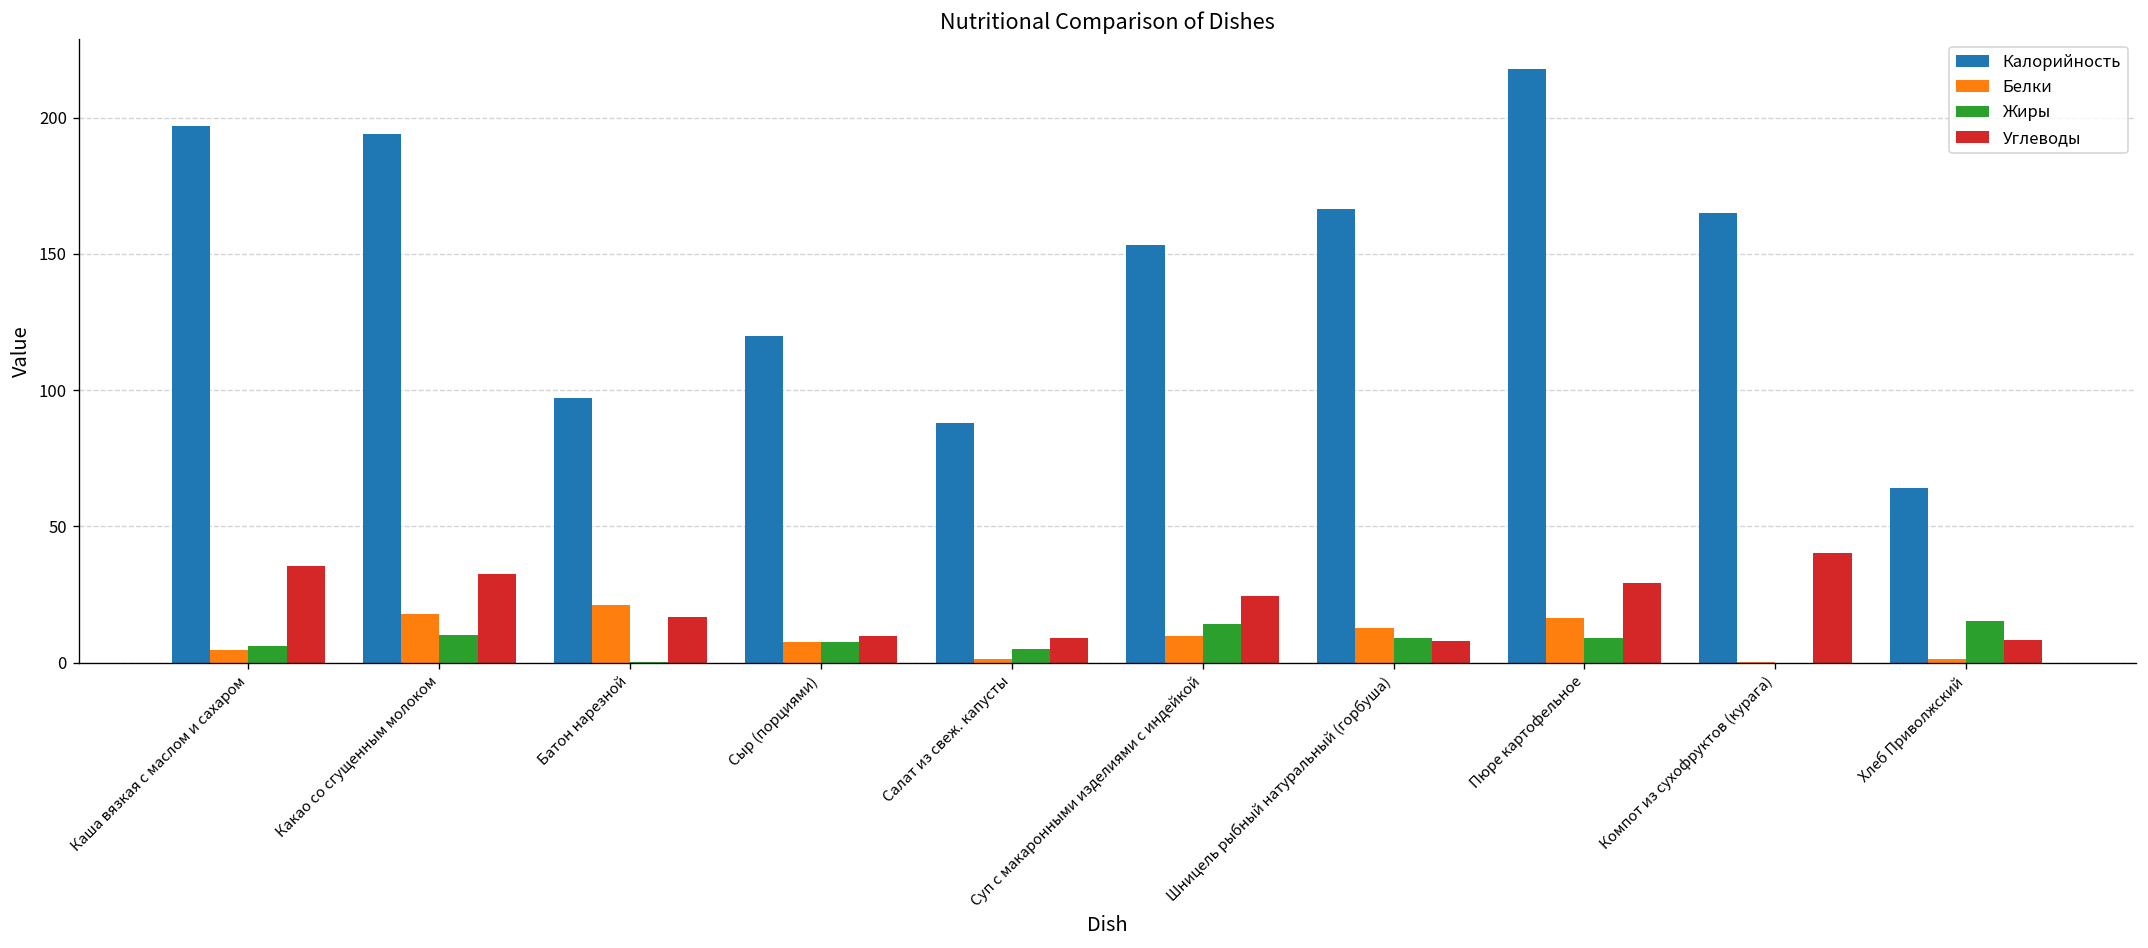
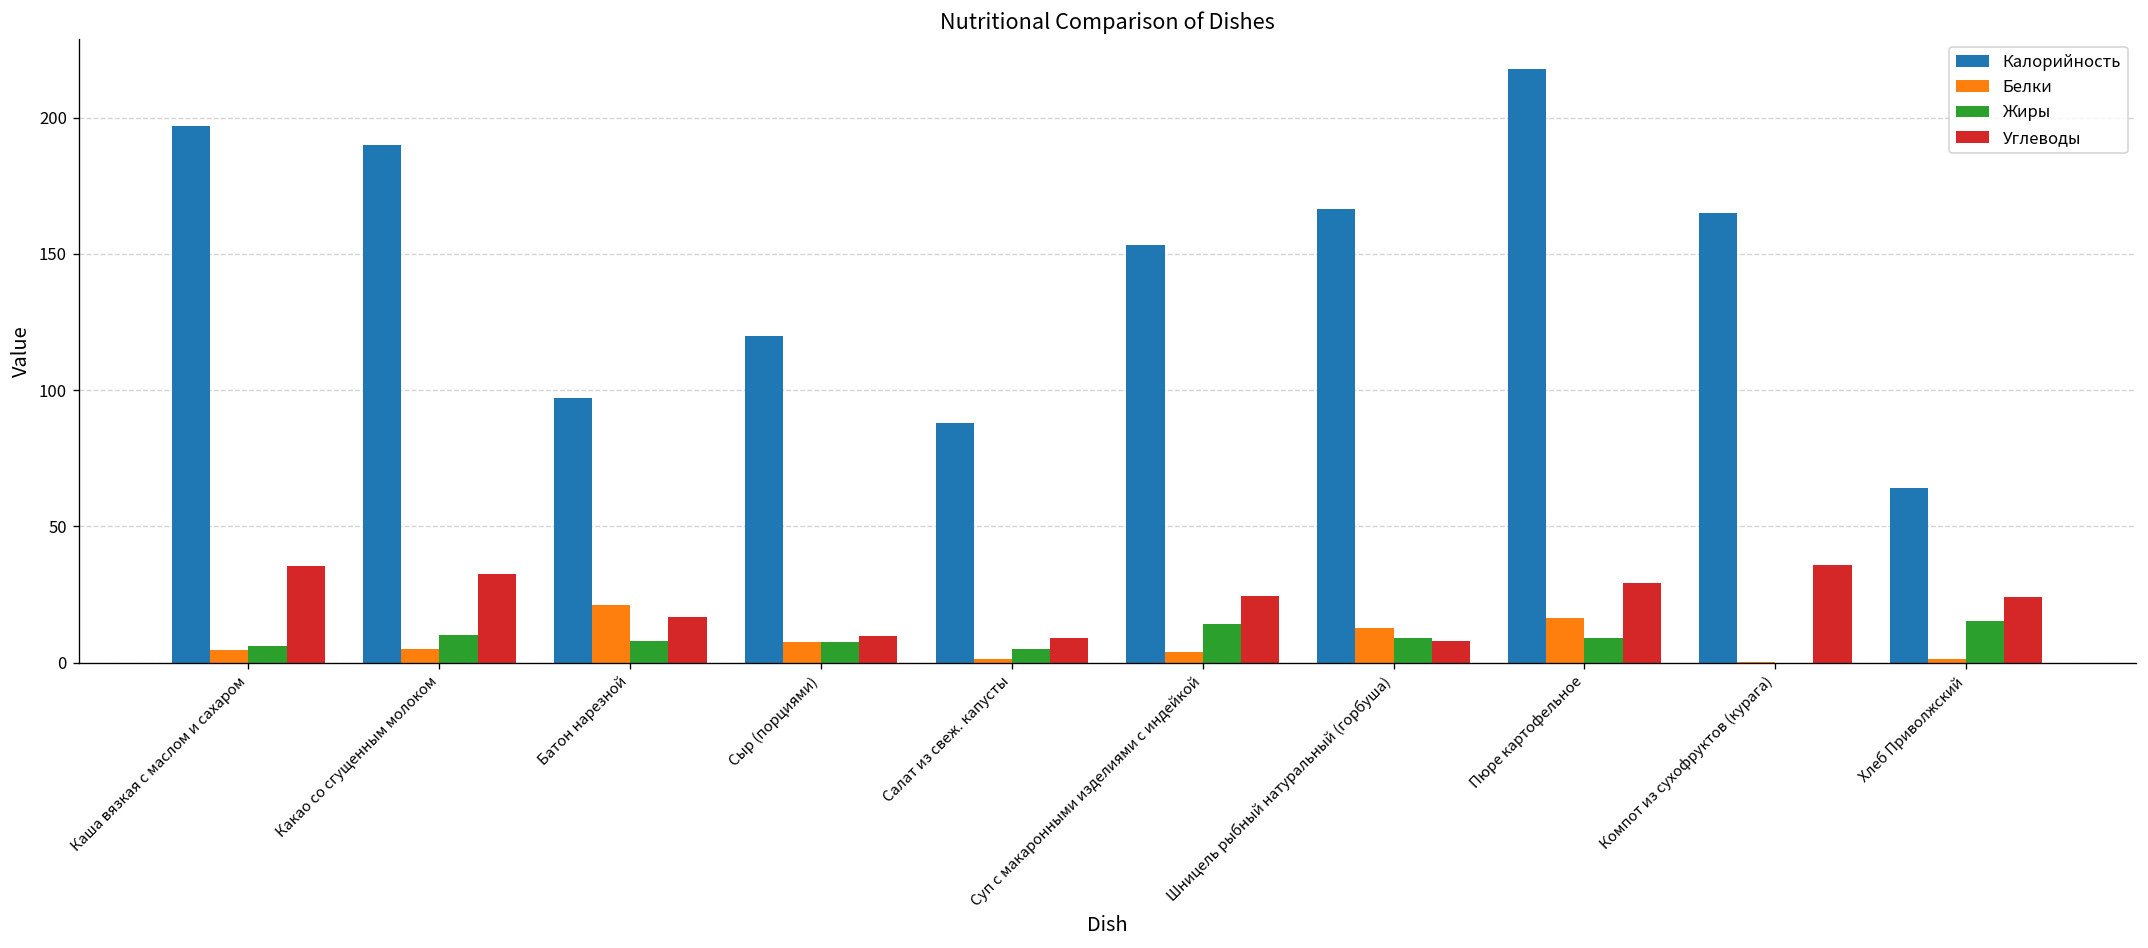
  {
    "Калорийность": {
      "Каша вязкая с маслом и сахаром": 197,
-     "Какао со сгущенным молоком": 194,
+     "Какао со сгущенным молоком": 190,
      "Батон нарезной": 97,
      "Сыр (порциями)": 120,
      "Салат из свеж. капусты": 88,
      "Суп с макаронными изделиями с индейкой": 153,
      "Шницель рыбный натуральный (горбуша)": 166,
      "Пюре картофельное": 218,
      "Компот из сухофруктов (курага)": 165,
      "Хлеб Приволжский": 64
    },
    "Белки": {
      "Каша вязкая с маслом и сахаром": 5,
-     "Какао со сгущенным молоком": 18,
+     "Какао со сгущенным молоком": 5,
      "Батон нарезной": 21,
      "Сыр (порциями)": 8,
      "Салат из свеж. капусты": 1,
-     "Суп с макаронными изделиями с индейкой": 10,
+     "Суп с макаронными изделиями с индейкой": 4,
      "Шницель рыбный натуральный (горбуша)": 13,
      "Пюре картофельное": 17,
      "Хлеб Приволжский": 1
    },
    "Жиры": {
      "Каша вязкая с маслом и сахаром": 6,
      "Какао со сгущенным молоком": 10,
-     "Батон нарезной": 0,
+     "Батон нарезной": 8,
      "Сыр (порциями)": 8,
      "Салат из свеж. капусты": 5,
      "Суп с макаронными изделиями с индейкой": 14,
      "Шницель рыбный натуральный (горбуша)": 9,
      "Пюре картофельное": 9,
      "Компот из сухофруктов (курага)": 0,
      "Хлеб Приволжский": 15
    },
    "Углеводы": {
      "Каша вязкая с маслом и сахаром": 35,
      "Какао со сгущенным молоком": 33,
      "Батон нарезной": 17,
      "Сыр (порциями)": 10,
      "Салат из свеж. капусты": 9,
      "Суп с макаронными изделиями с индейкой": 24,
      "Шницель рыбный натуральный (горбуша)": 8,
      "Пюре картофельное": 29,
-     "Компот из сухофруктов (курага)": 40,
-     "Хлеб Приволжский": 8
+     "Компот из сухофруктов (курага)": 36,
+     "Хлеб Приволжский": 24
    }
  }
